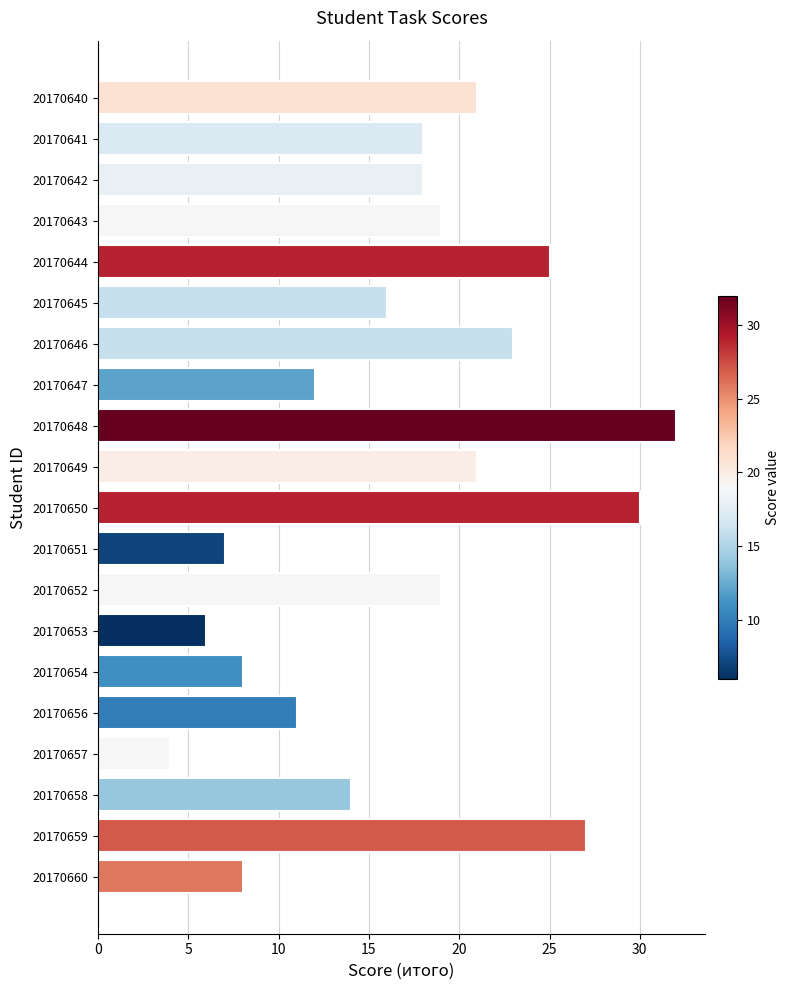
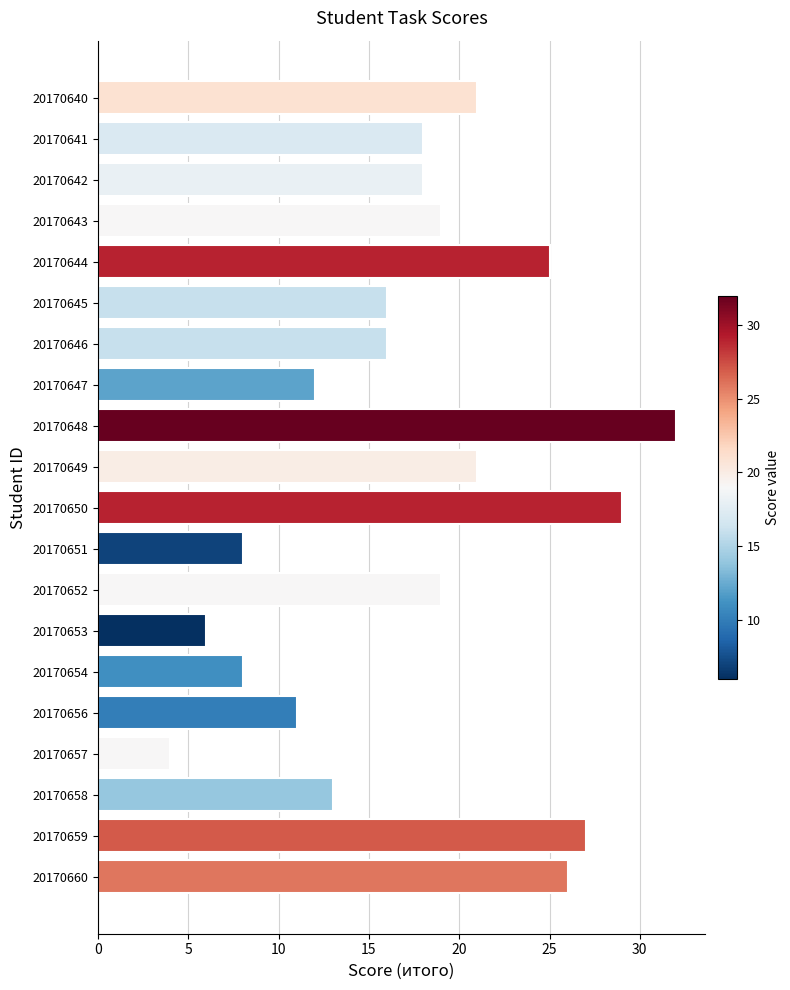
  {
    "20170640": 21,
    "20170641": 18,
    "20170642": 18,
    "20170643": 19,
    "20170644": 25,
    "20170645": 16,
-   "20170646": 23,
+   "20170646": 16,
    "20170647": 12,
    "20170648": 32,
    "20170649": 21,
-   "20170650": 30,
-   "20170651": 7,
+   "20170650": 29,
+   "20170651": 8,
    "20170652": 19,
    "20170653": 6,
    "20170654": 8,
    "20170656": 11,
    "20170657": 4,
-   "20170658": 14,
+   "20170658": 13,
    "20170659": 27,
-   "20170660": 8
+   "20170660": 26
  }
